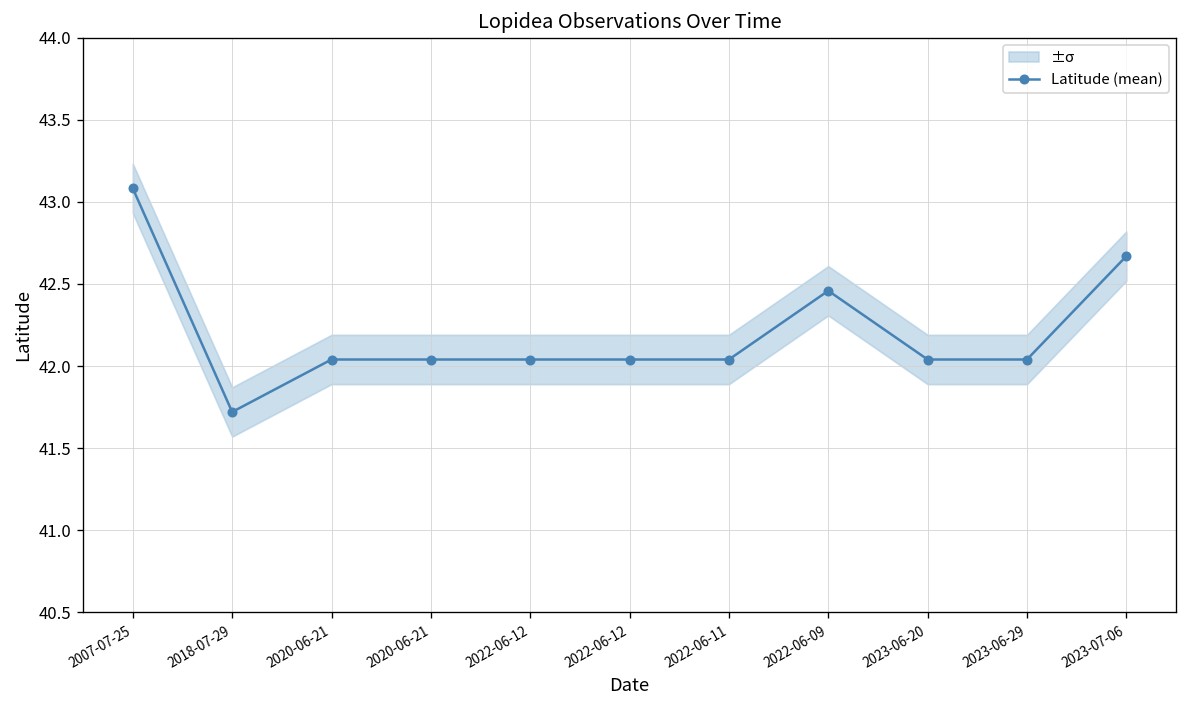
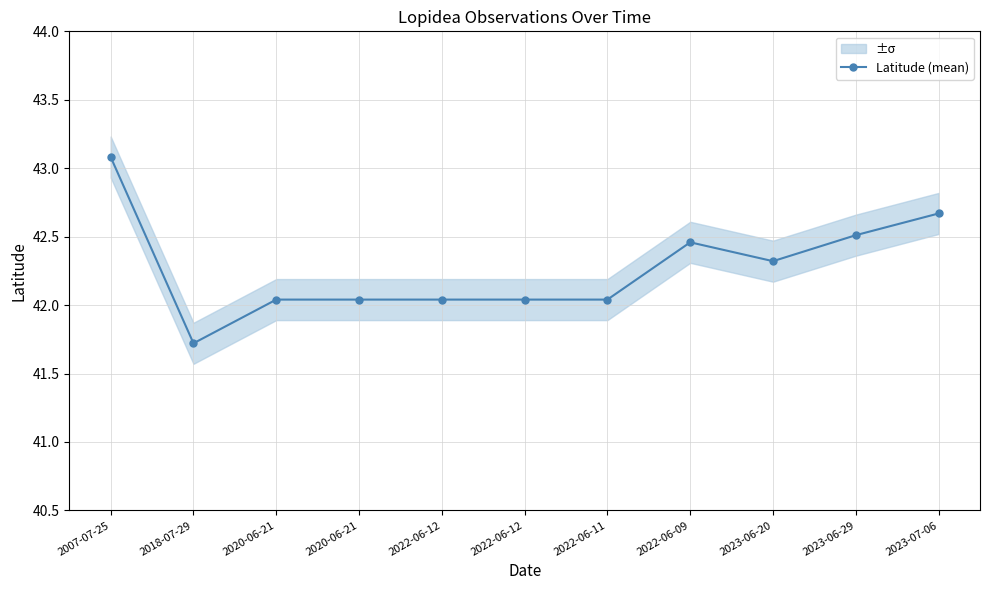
  {
    "Latitude (mean)": {
      "2007-07-25": 43.08,
      "2018-07-29": 41.72,
      "2022-06-11": 42.04,
      "2022-06-09": 42.46,
-     "2023-06-20": 42.04,
-     "2023-06-29": 42.04,
+     "2023-06-20": 42.32,
+     "2023-06-29": 42.51,
      "2023-07-06": 42.67
    }
  }
